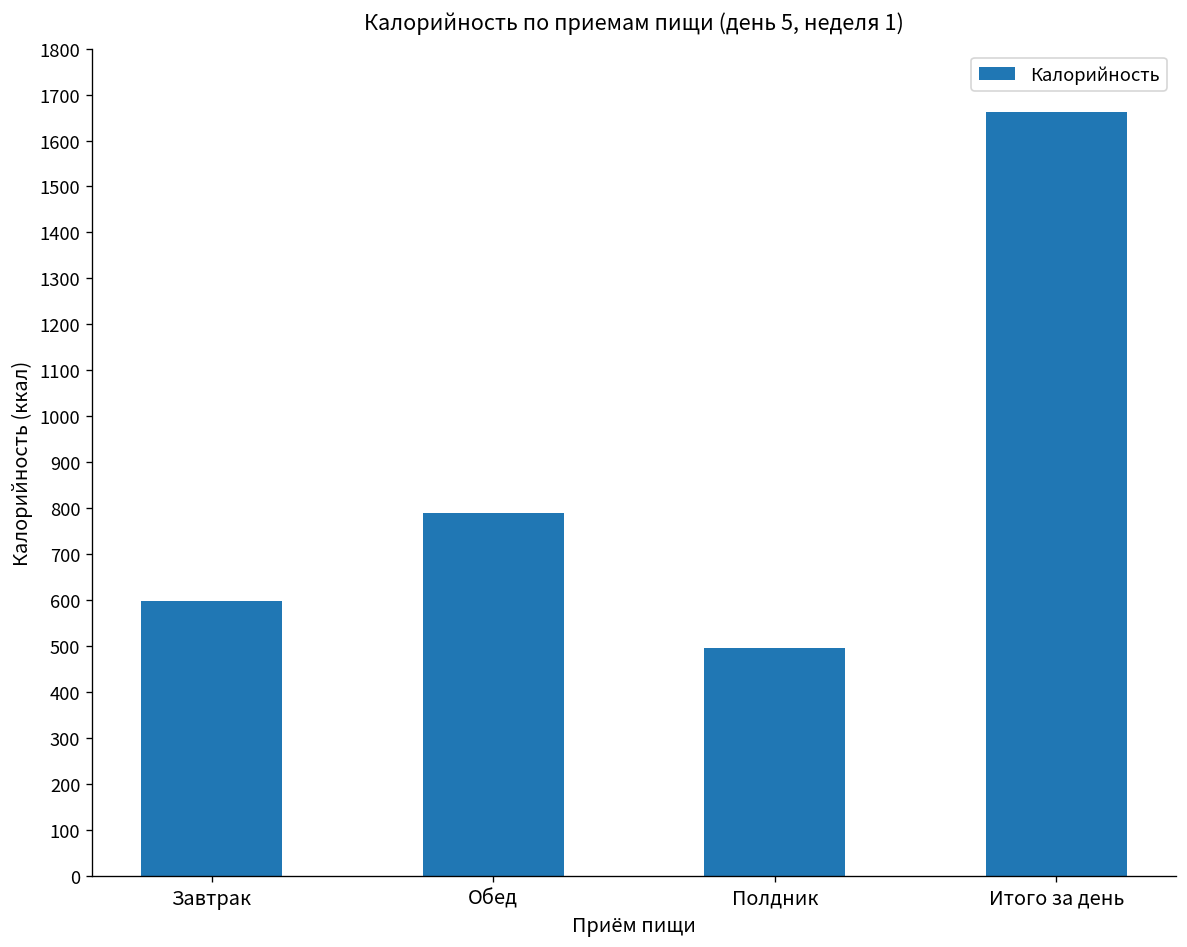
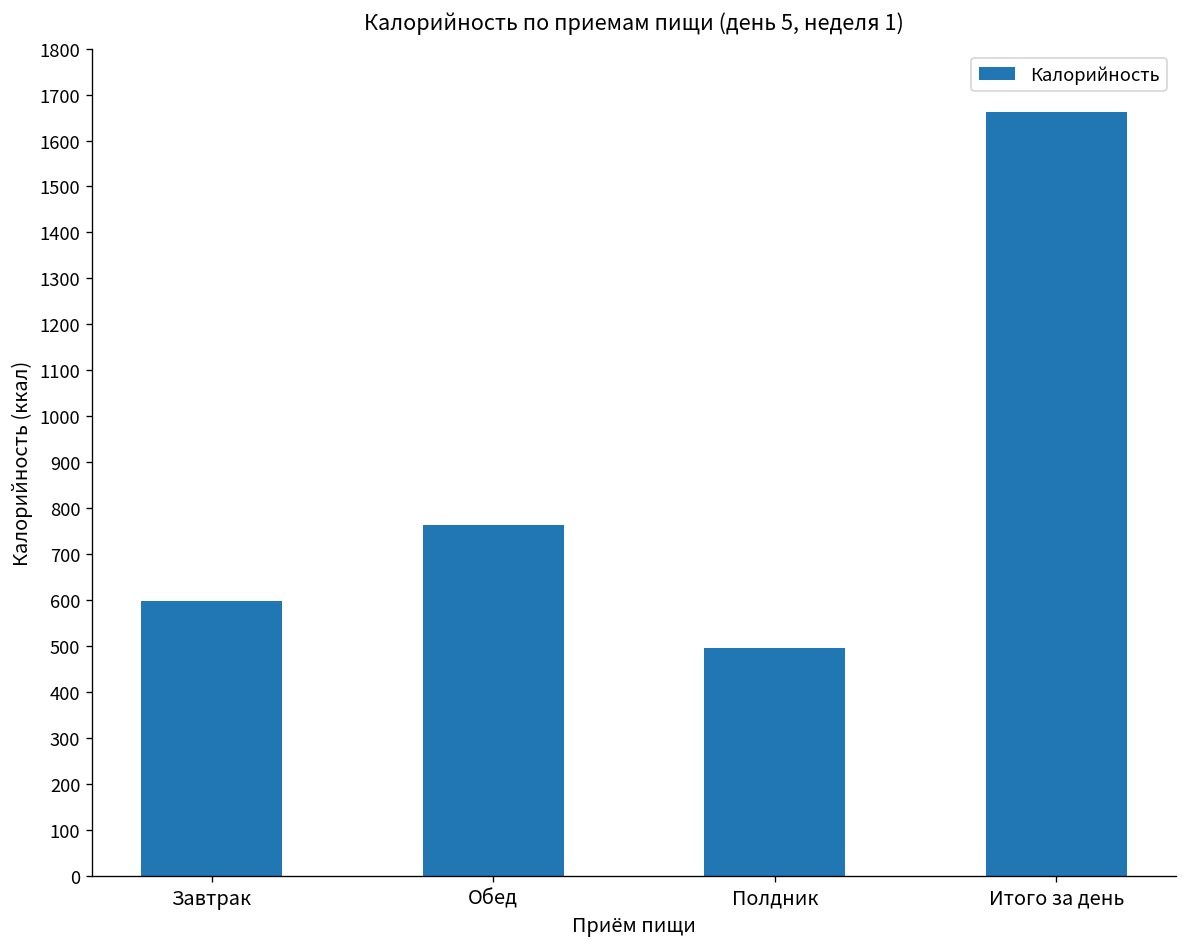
  {
    "Завтрак": 600,
-   "Обед": 790,
+   "Обед": 760,
    "Полдник": 500,
    "Итого за день": 1660
  }
